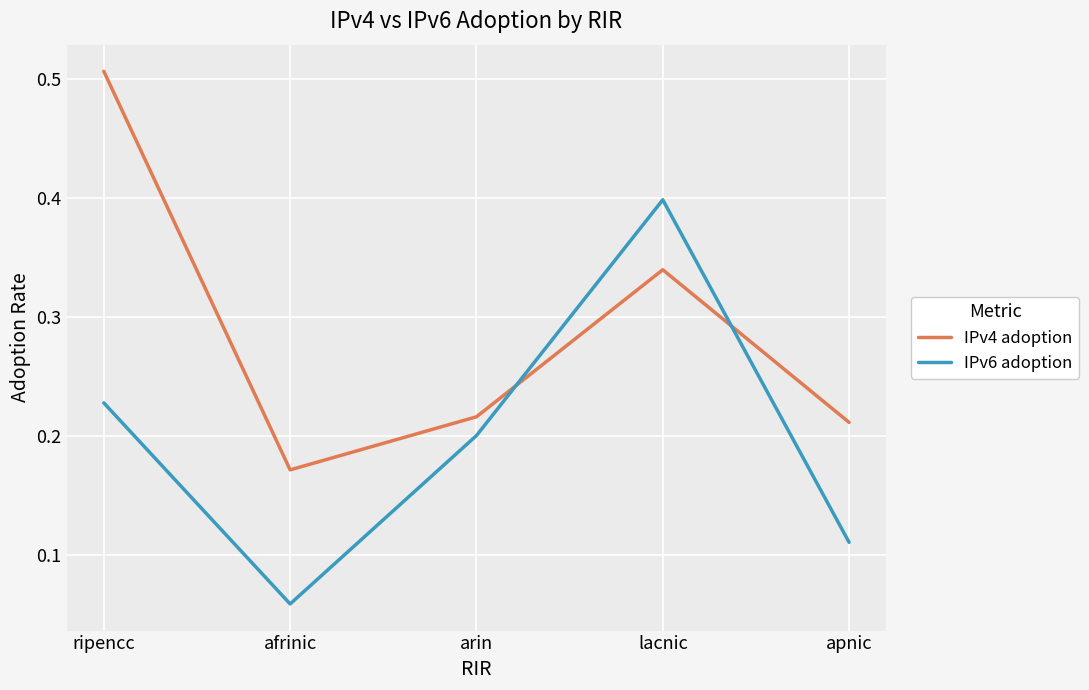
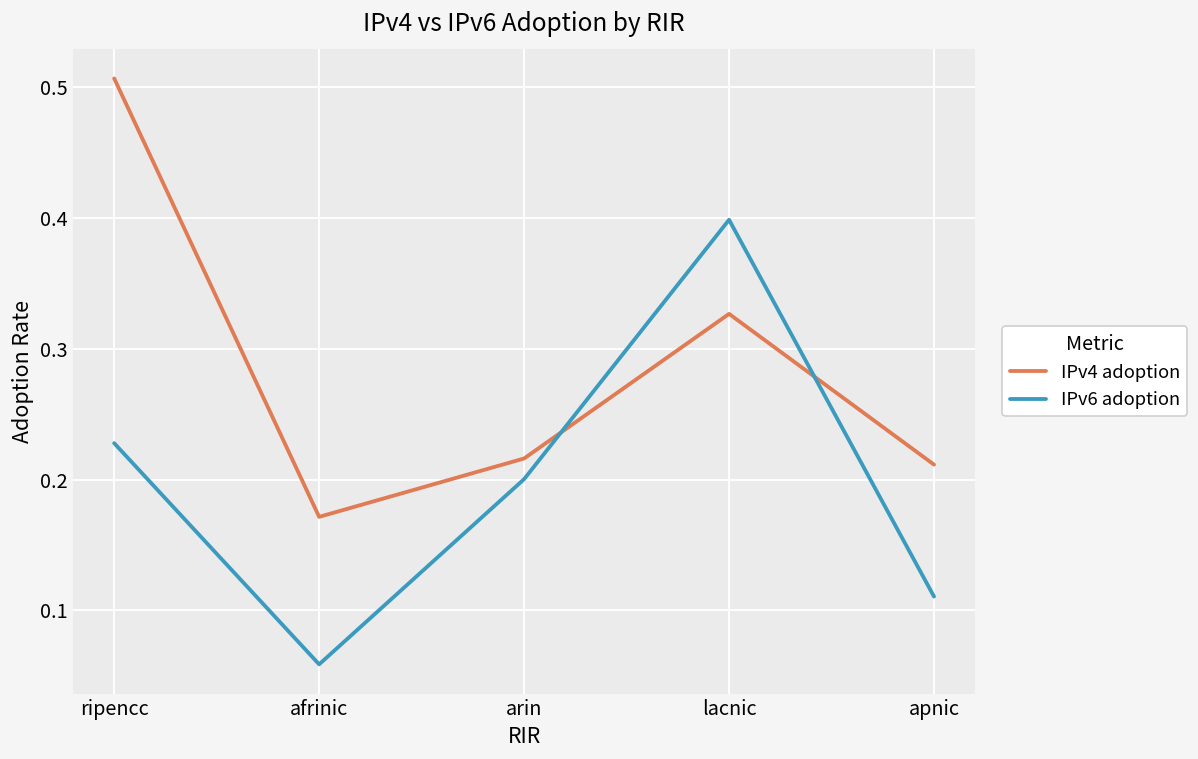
  {
    "IPv4 adoption": {
      "ripencc": 0.507,
      "afrinic": 0.172,
      "arin": 0.216,
-     "lacnic": 0.340,
+     "lacnic": 0.327,
      "apnic": 0.211
    },
    "IPv6 adoption": {
      "ripencc": 0.228,
      "afrinic": 0.059,
      "arin": 0.200,
      "lacnic": 0.399,
      "apnic": 0.111
    }
  }
